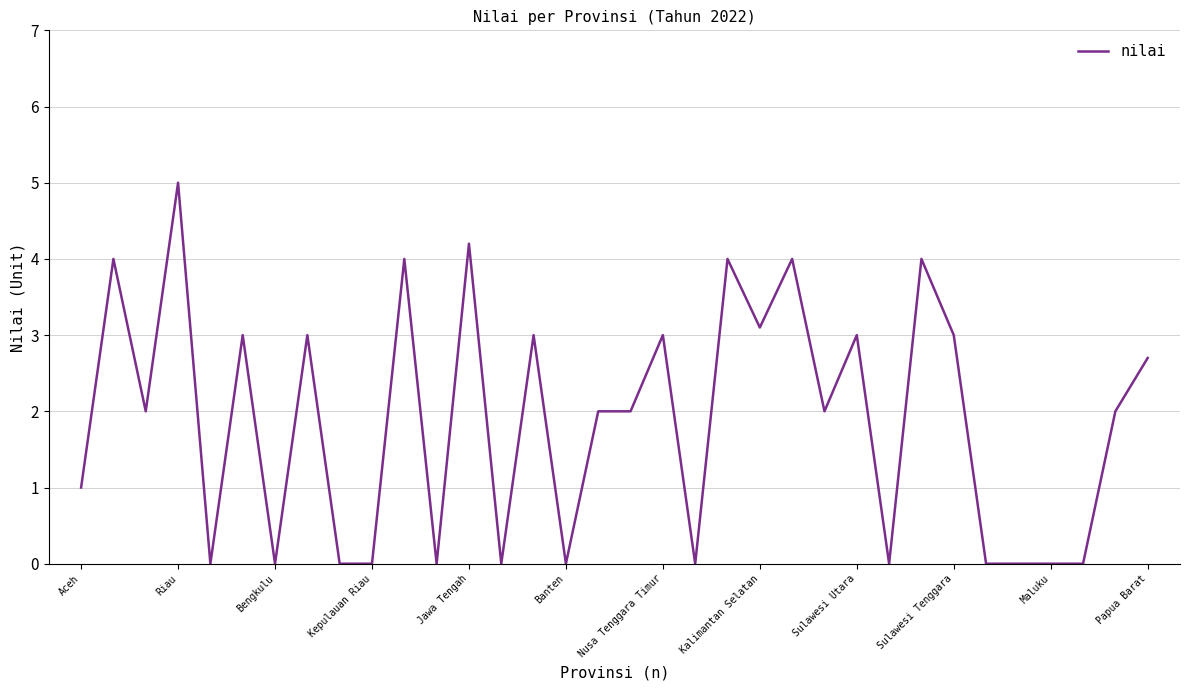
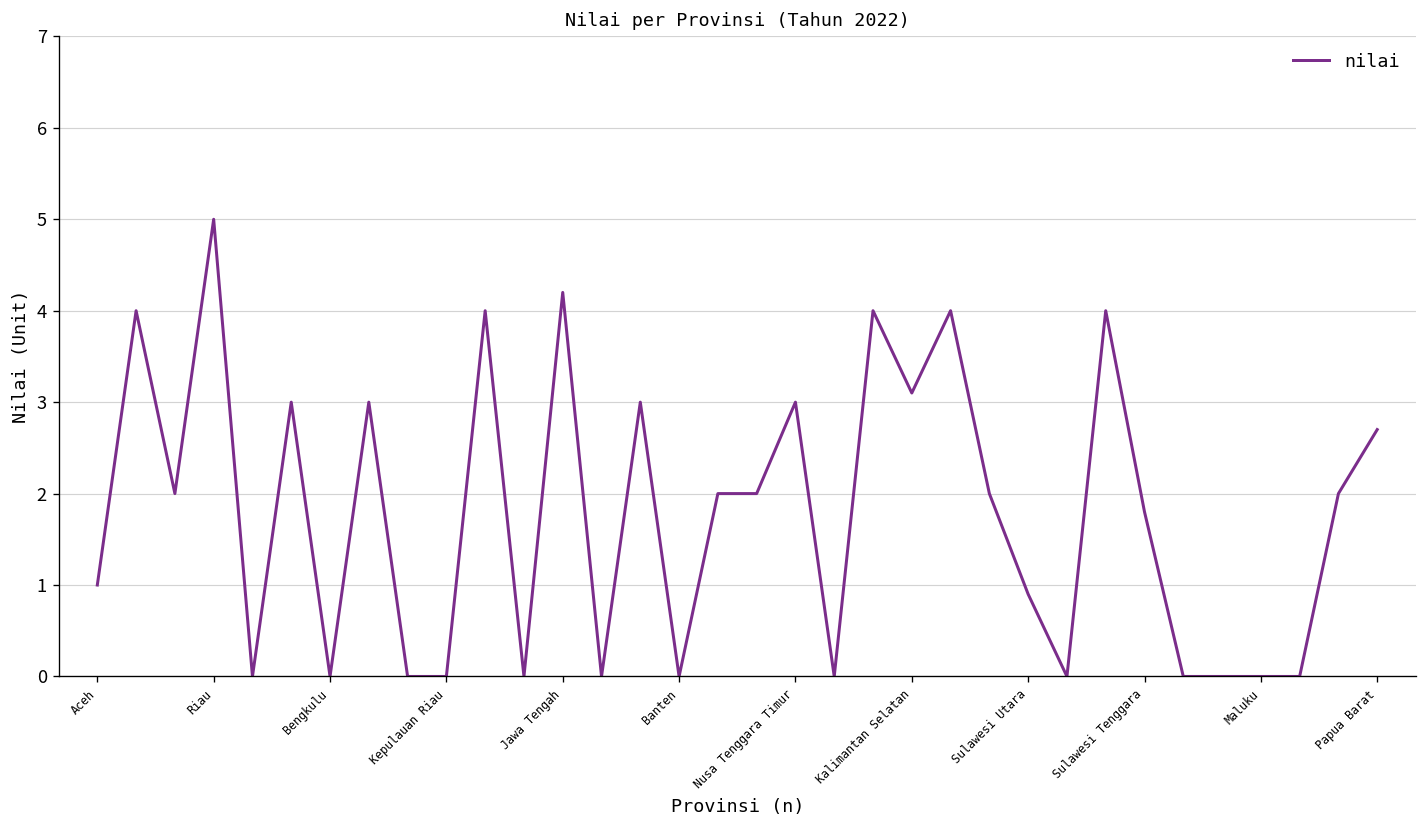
  {
    "Aceh": 1.0,
    "Riau": 5.0,
    "Bengkulu": 0.0,
    "Kepulauan Riau": 0.0,
    "Jawa Tengah": 4.2,
    "Banten": 0.0,
    "Nusa Tenggara Timur": 3.0,
    "Kalimantan Selatan": 3.1,
-   "Sulawesi Utara": 3.0,
-   "Sulawesi Tenggara": 3.0,
+   "Sulawesi Utara": 0.9,
+   "Sulawesi Tenggara": 1.8,
    "Maluku": 0.0,
    "Papua Barat": 2.7
  }
